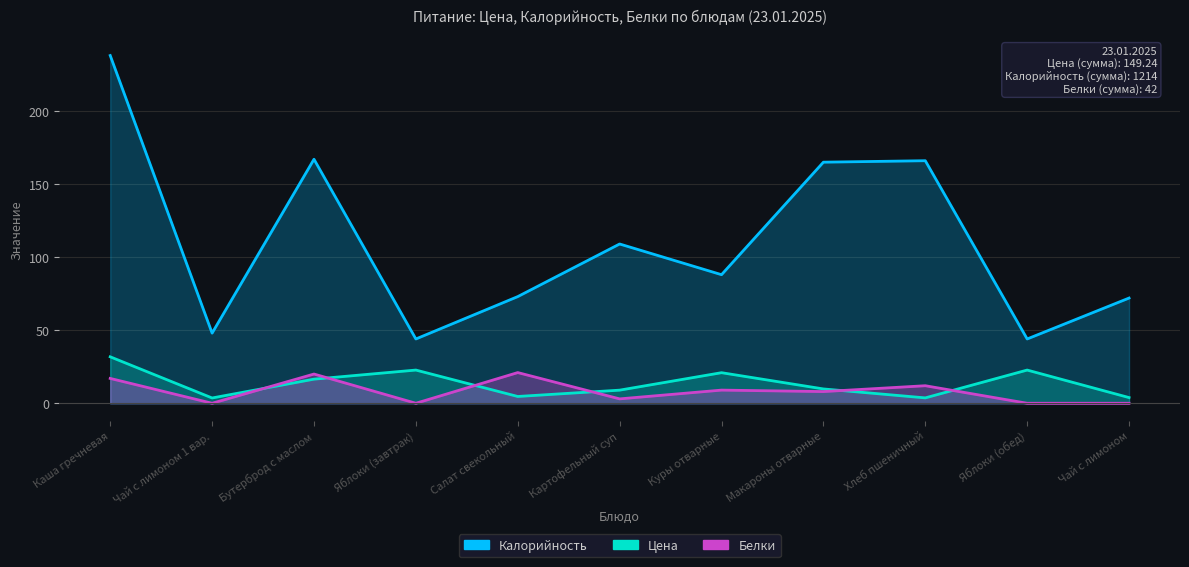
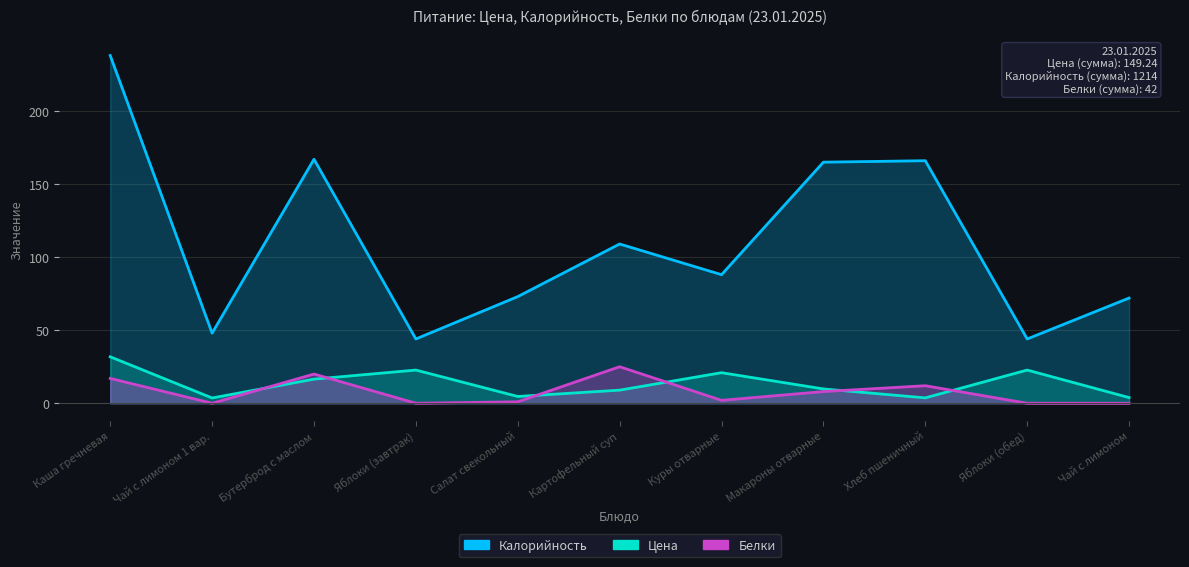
  {
    "Белки": {
      "Каша гречневая": 17,
      "Чай с лимоном 1 вар.": 0,
      "Бутерброд с маслом": 20,
      "Яблоки (завтрак)": 0,
-     "Салат свекольный": 21,
-     "Картофельный суп": 3,
-     "Куры отварные": 9,
+     "Салат свекольный": 1,
+     "Картофельный суп": 25,
+     "Куры отварные": 2,
      "Макароны отварные": 8,
      "Хлеб пшеничный": 12,
      "Яблоки (обед)": 0,
      "Чай с лимоном": 0
    }
  }
